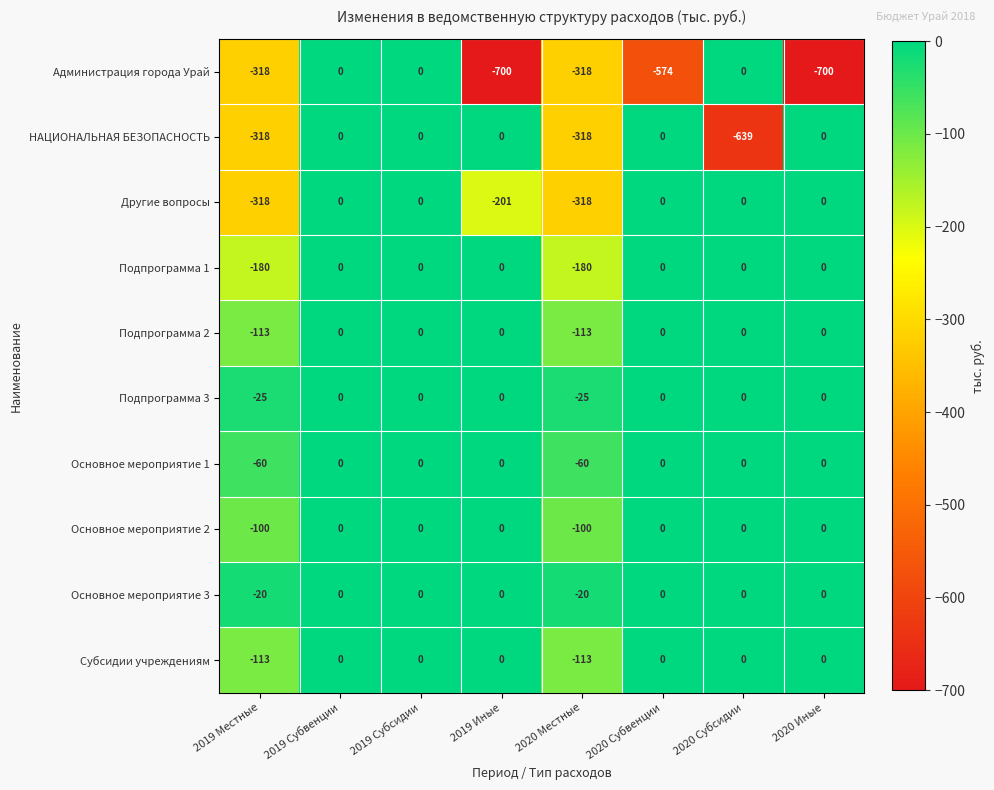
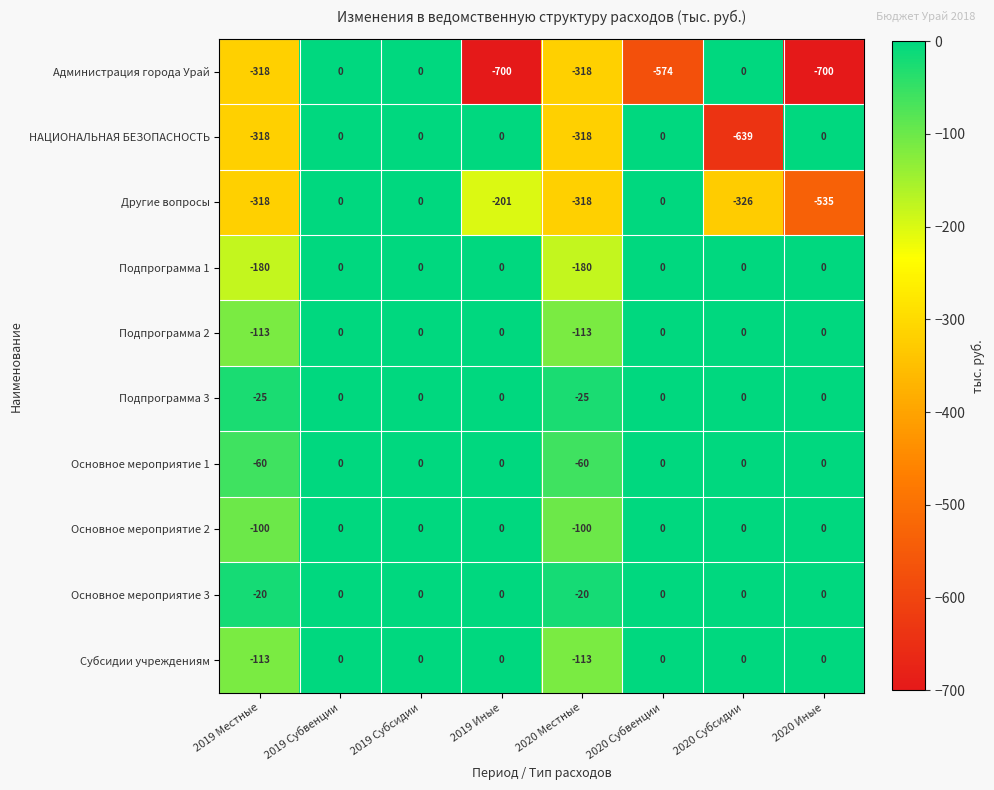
  {
    "Администрация города Урай": {
      "2019 Местные": -318,
      "2019 Субвенции": 0,
      "2019 Субсидии": 0,
      "2019 Иные": -700,
      "2020 Местные": -318,
      "2020 Субвенции": -574,
      "2020 Субсидии": 0,
      "2020 Иные": -700
    },
    "НАЦИОНАЛЬНАЯ БЕЗОПАСНОСТЬ": {
      "2019 Местные": -318,
      "2019 Субвенции": 0,
      "2019 Субсидии": 0,
      "2019 Иные": 0,
      "2020 Местные": -318,
      "2020 Субвенции": 0,
      "2020 Субсидии": -639,
      "2020 Иные": 0
    },
    "Другие вопросы": {
      "2019 Местные": -318,
      "2019 Субвенции": 0,
      "2019 Субсидии": 0,
      "2019 Иные": -201,
      "2020 Местные": -318,
      "2020 Субвенции": 0,
-     "2020 Субсидии": 0,
-     "2020 Иные": 0
+     "2020 Субсидии": -326,
+     "2020 Иные": -535
    },
    "Подпрограмма 1": {
      "2019 Местные": -180,
      "2019 Субвенции": 0,
      "2019 Субсидии": 0,
      "2019 Иные": 0,
      "2020 Местные": -180,
      "2020 Субвенции": 0,
      "2020 Субсидии": 0,
      "2020 Иные": 0
    },
    "Подпрограмма 2": {
      "2019 Местные": -113,
      "2019 Субвенции": 0,
      "2019 Субсидии": 0,
      "2019 Иные": 0,
      "2020 Местные": -113,
      "2020 Субвенции": 0,
      "2020 Субсидии": 0,
      "2020 Иные": 0
    },
    "Подпрограмма 3": {
      "2019 Местные": -25,
      "2019 Субвенции": 0,
      "2019 Субсидии": 0,
      "2019 Иные": 0,
      "2020 Местные": -25,
      "2020 Субвенции": 0,
      "2020 Субсидии": 0,
      "2020 Иные": 0
    },
    "Основное мероприятие 1": {
      "2019 Местные": -60,
      "2019 Субвенции": 0,
      "2019 Субсидии": 0,
      "2019 Иные": 0,
      "2020 Местные": -60,
      "2020 Субвенции": 0,
      "2020 Субсидии": 0,
      "2020 Иные": 0
    },
    "Основное мероприятие 2": {
      "2019 Местные": -100,
      "2019 Субвенции": 0,
      "2019 Субсидии": 0,
      "2019 Иные": 0,
      "2020 Местные": -100,
      "2020 Субвенции": 0,
      "2020 Субсидии": 0,
      "2020 Иные": 0
    },
    "Основное мероприятие 3": {
      "2019 Местные": -20,
      "2019 Субвенции": 0,
      "2019 Субсидии": 0,
      "2019 Иные": 0,
      "2020 Местные": -20,
      "2020 Субвенции": 0,
      "2020 Субсидии": 0,
      "2020 Иные": 0
    },
    "Субсидии учреждениям": {
      "2019 Местные": -113,
      "2019 Субвенции": 0,
      "2019 Субсидии": 0,
      "2019 Иные": 0,
      "2020 Местные": -113,
      "2020 Субвенции": 0,
      "2020 Субсидии": 0,
      "2020 Иные": 0
    }
  }
